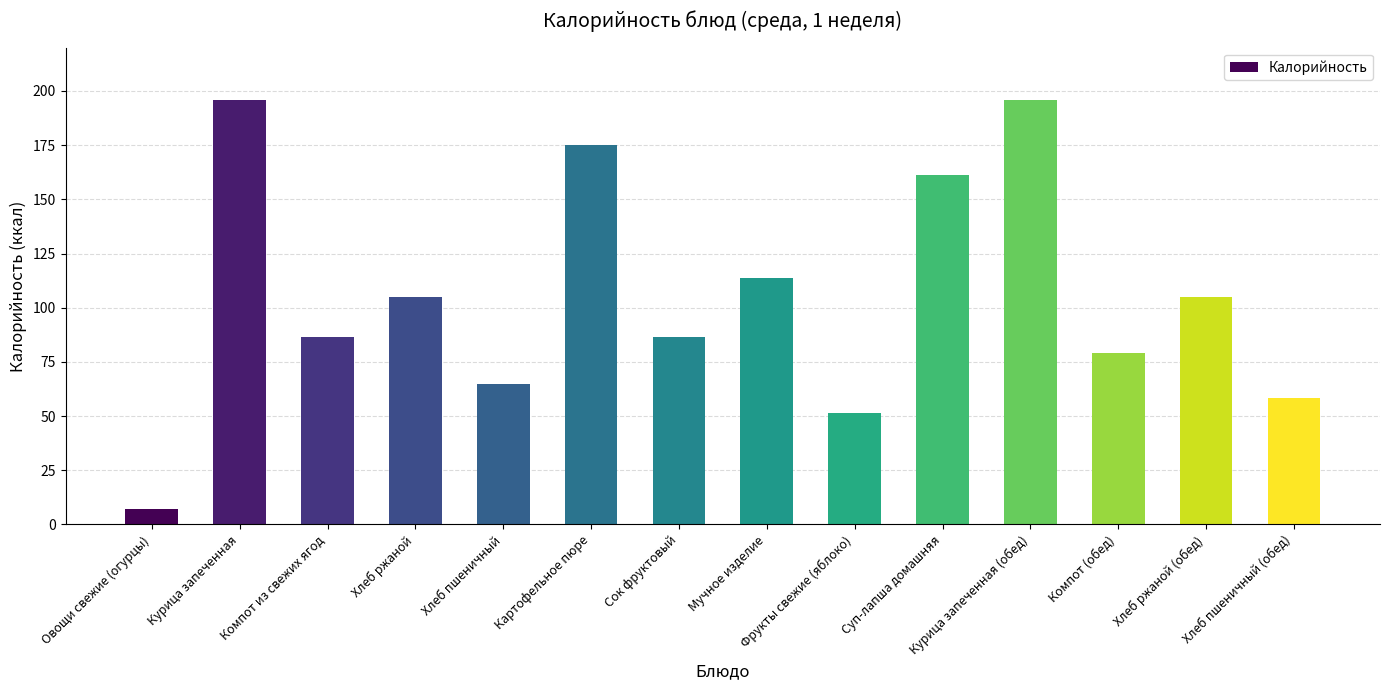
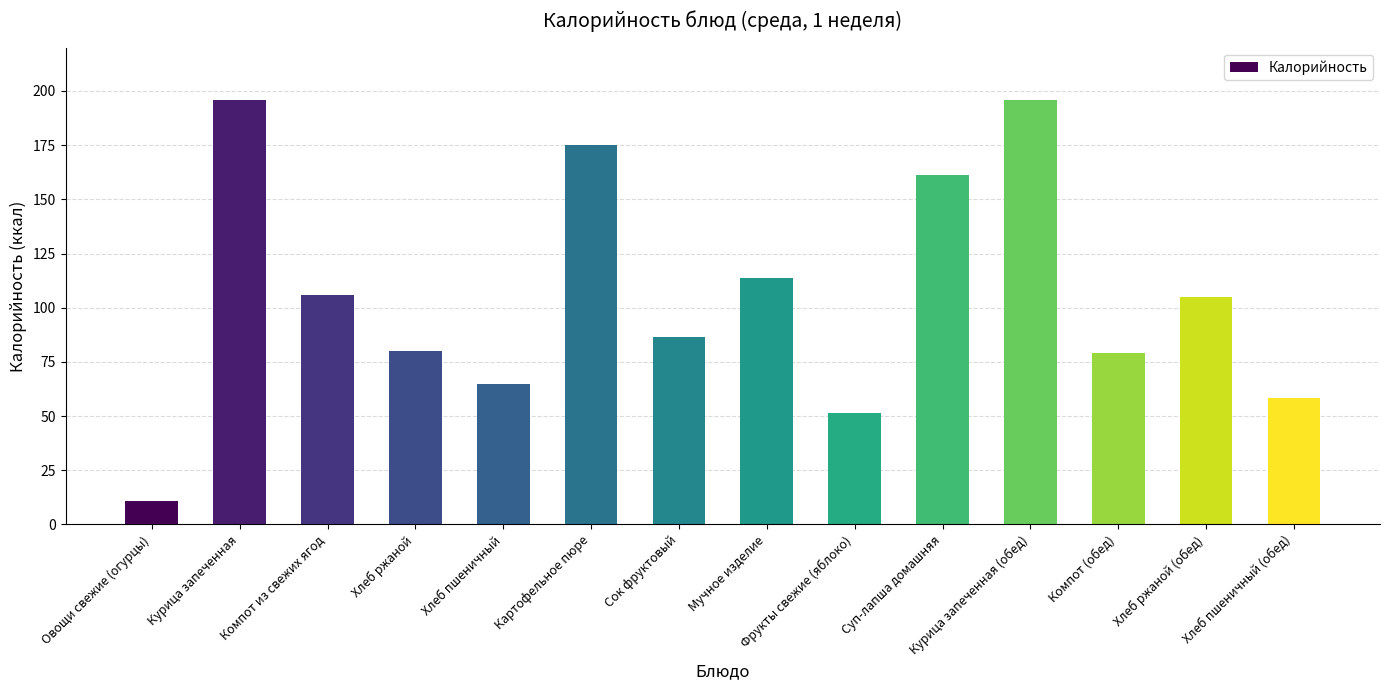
  {
-   "Овощи свежие (огурцы)": 7,
+   "Овощи свежие (огурцы)": 11,
    "Курица запеченная": 196,
-   "Компот из свежих ягод": 87,
-   "Хлеб ржаной": 105,
+   "Компот из свежих ягод": 106,
+   "Хлеб ржаной": 80,
    "Хлеб пшеничный": 65,
    "Картофельное пюре": 175,
    "Сок фруктовый": 87,
    "Мучное изделие": 114,
    "Фрукты свежие (яблоко)": 51,
    "Суп-лапша домашняя": 161,
    "Курица запеченная (обед)": 196,
    "Компот (обед)": 79,
    "Хлеб ржаной (обед)": 105,
    "Хлеб пшеничный (обед)": 58
  }
